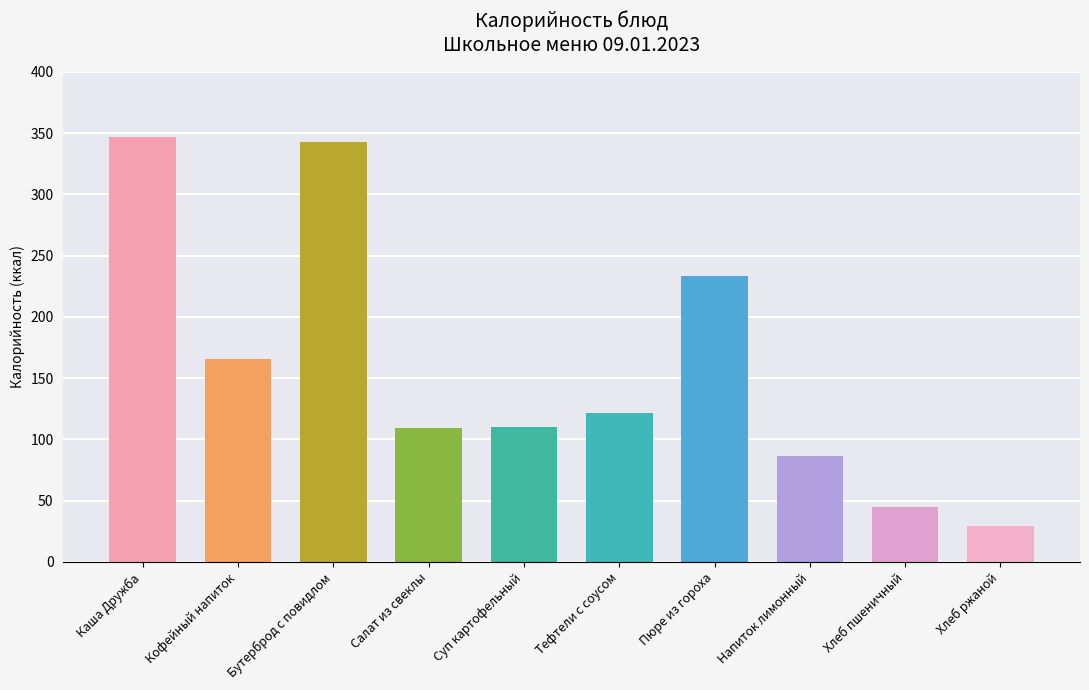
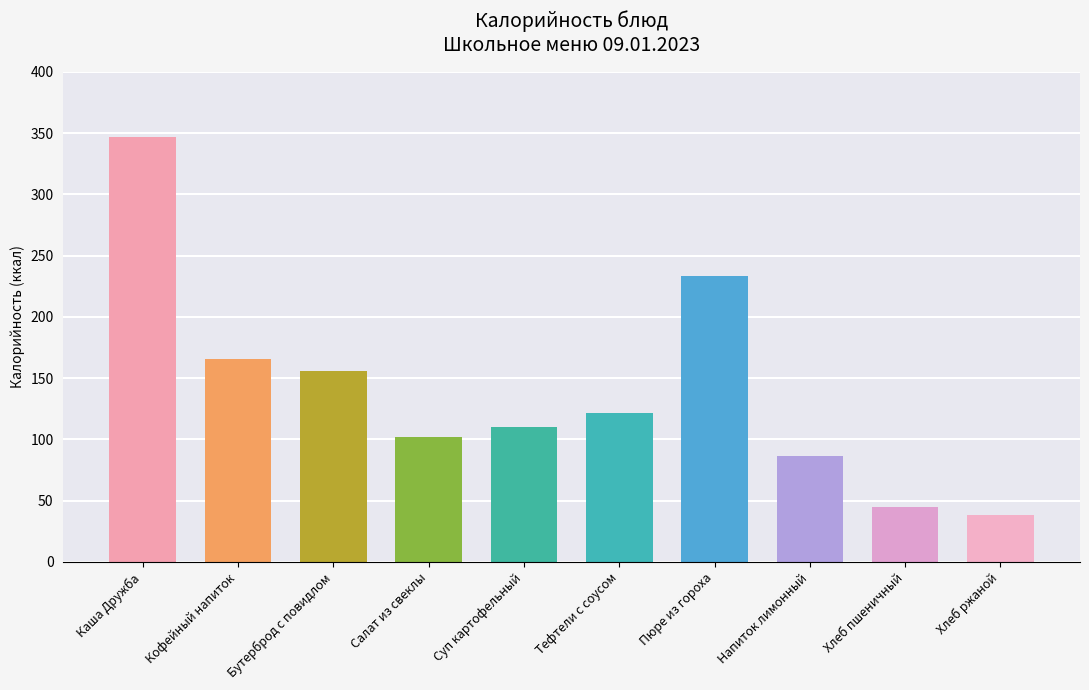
  {
    "Каша Дружба": 347,
    "Кофейный напиток": 165,
-   "Бутерброд с повидлом": 343,
-   "Салат из свеклы": 109,
+   "Бутерброд с повидлом": 156,
+   "Салат из свеклы": 102,
    "Суп картофельный": 110,
    "Тефтели с соусом": 122,
    "Пюре из гороха": 233,
    "Напиток лимонный": 86,
    "Хлеб пшеничный": 45,
-   "Хлеб ржаной": 29
+   "Хлеб ржаной": 38
  }
